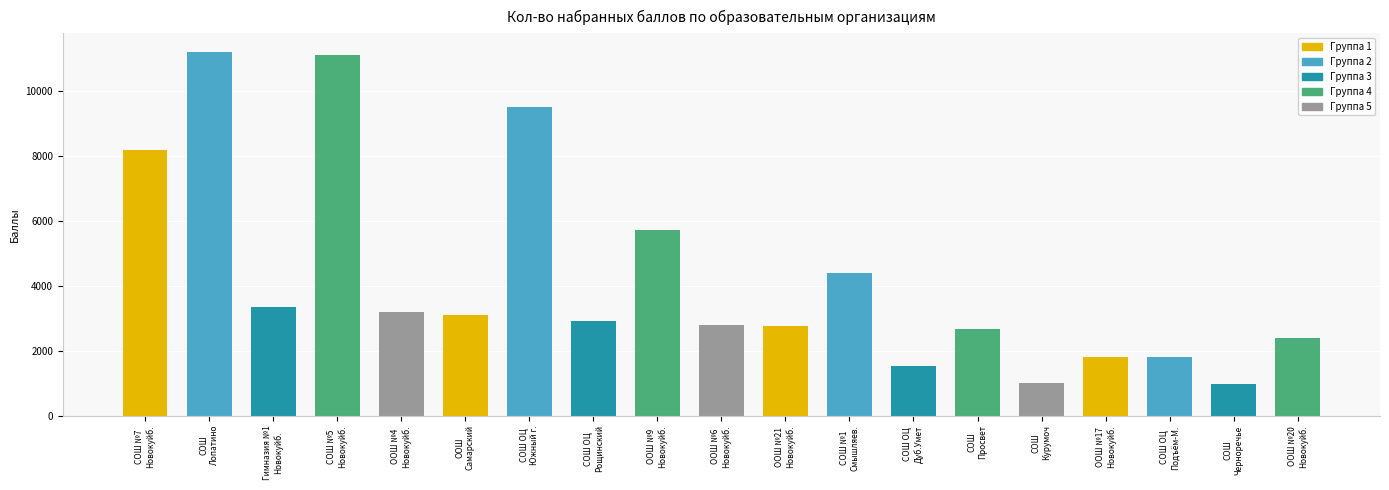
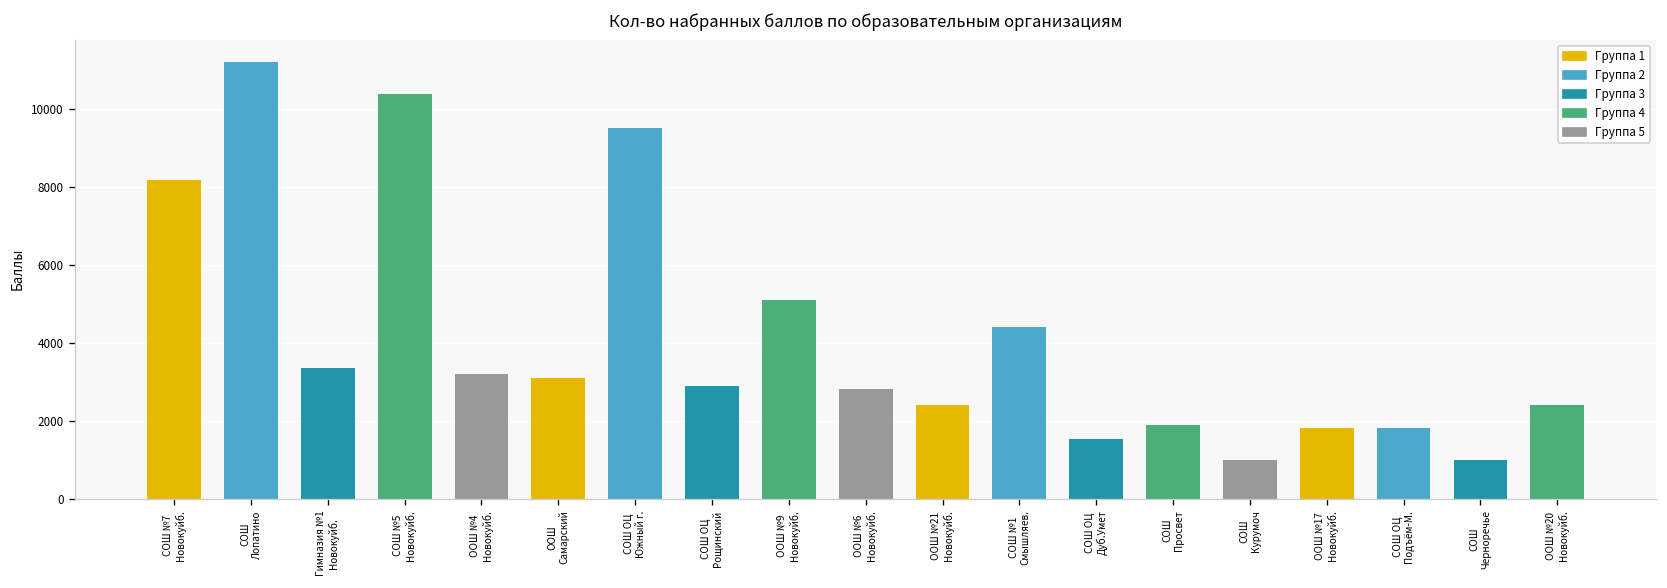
  {
    "СОШ №7 Новокуйб.": 8200,
    "СОШ Лопатино": 11200,
    "Гимназия №1 Новокуйб.": 3300,
-   "СОШ №5 Новокуйб.": 11100,
+   "СОШ №5 Новокуйб.": 10400,
    "ООШ №4 Новокуйб.": 3200,
    "ООШ Самарский": 3100,
    "СОШ ОЦ Южный г.": 9500,
    "СОШ ОЦ Рощинский": 2900,
-   "ООШ №9 Новокуйб.": 5700,
+   "ООШ №9 Новокуйб.": 5100,
    "ООШ №6 Новокуйб.": 2800,
-   "ООШ №21 Новокуйб.": 2800,
+   "ООШ №21 Новокуйб.": 2400,
    "СОШ №1 Смышляев.": 4400,
    "СОШ ОЦ Дуб.Умет": 1500,
-   "СОШ Просвет": 2700,
+   "СОШ Просвет": 1900,
    "СОШ Курумоч": 1000,
    "ООШ №17 Новокуйб.": 1800,
    "СОШ ОЦ Подъём-М.": 1800,
    "СОШ Черноречье": 1000,
    "ООШ №20 Новокуйб.": 2400
  }
